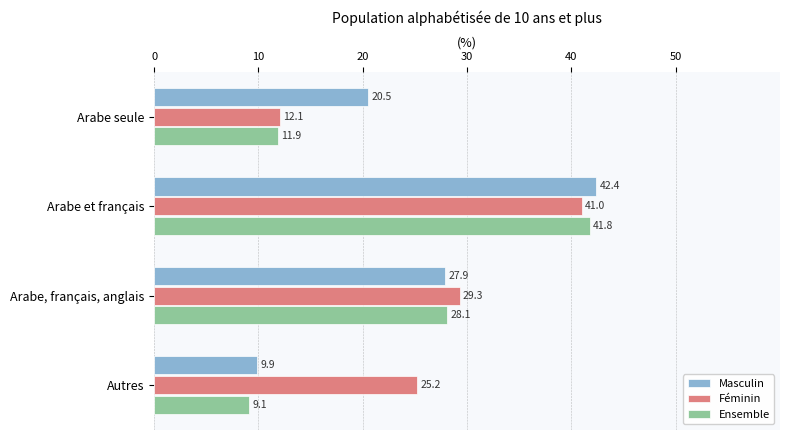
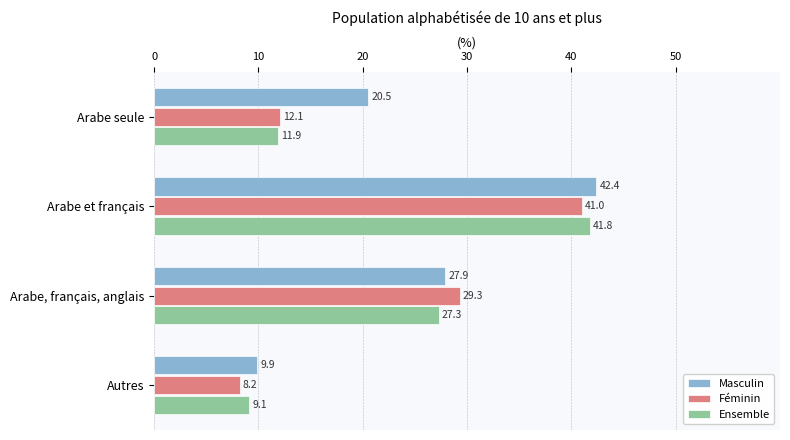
  {
    "Masculin": {
      "Arabe seule": 20.5,
      "Arabe et français": 42.4,
      "Arabe, français, anglais": 27.9,
      "Autres": 9.9
    },
    "Féminin": {
      "Arabe seule": 12.1,
      "Arabe et français": 41.0,
      "Arabe, français, anglais": 29.3,
-     "Autres": 25.2
+     "Autres": 8.2
    },
    "Ensemble": {
      "Arabe seule": 11.9,
      "Arabe et français": 41.8,
-     "Arabe, français, anglais": 28.1,
+     "Arabe, français, anglais": 27.3,
      "Autres": 9.1
    }
  }
